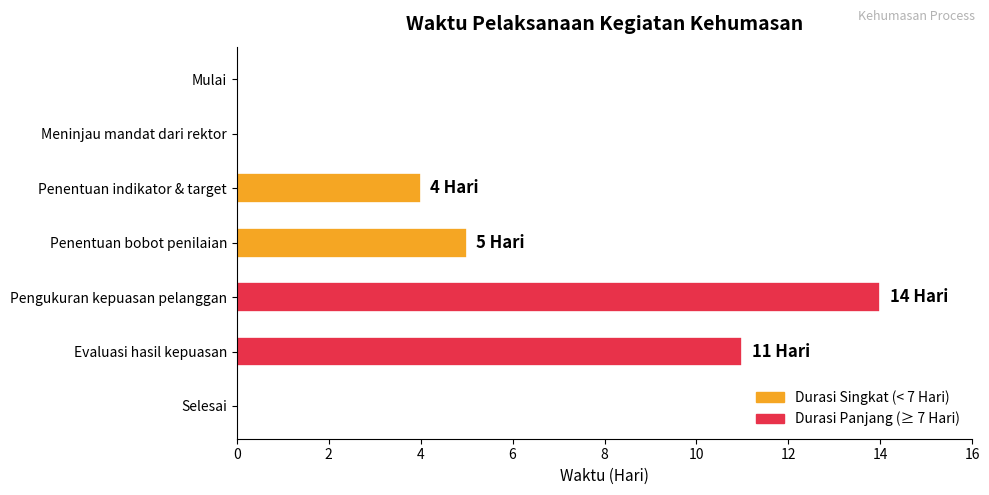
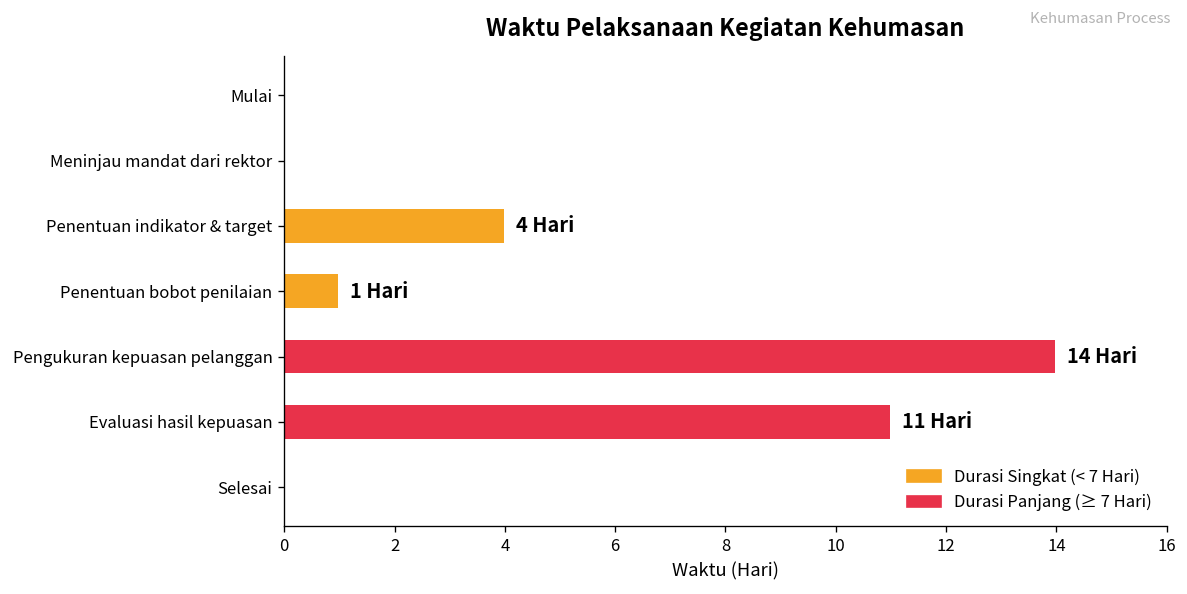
  {
    "Penentuan indikator & target": 4,
-   "Penentuan bobot penilaian": 5,
+   "Penentuan bobot penilaian": 1,
    "Pengukuran kepuasan pelanggan": 14,
    "Evaluasi hasil kepuasan": 11
  }
